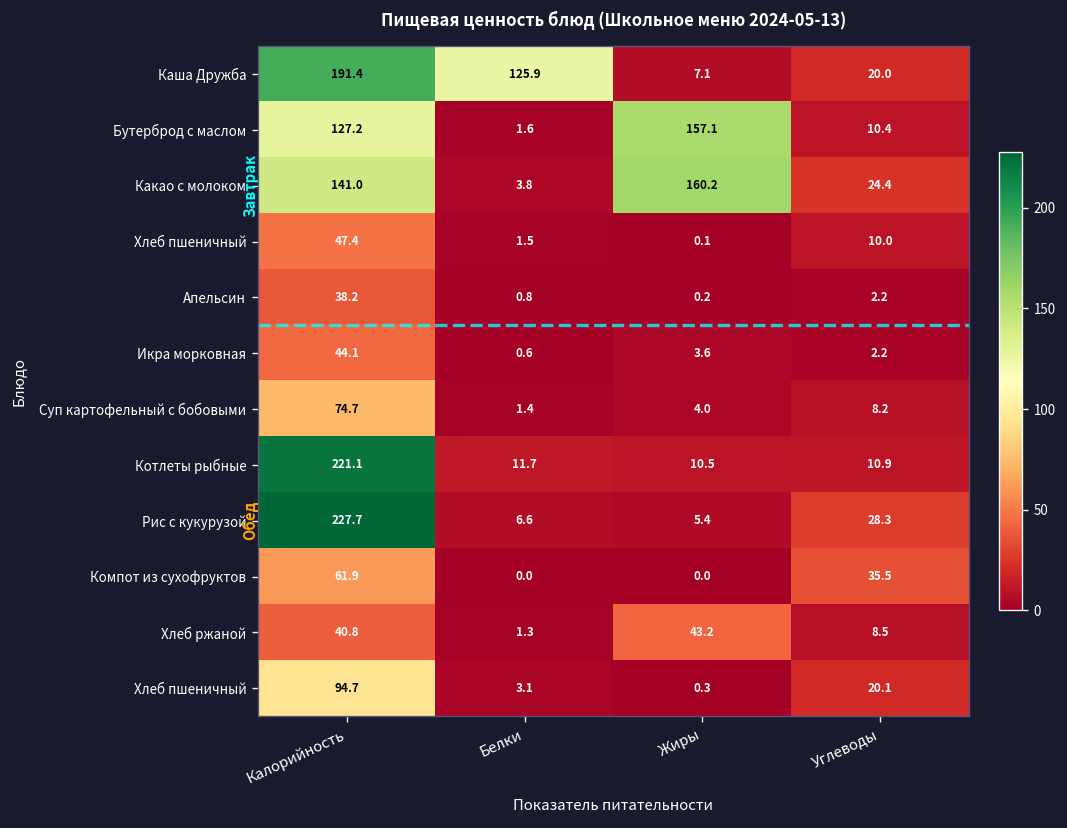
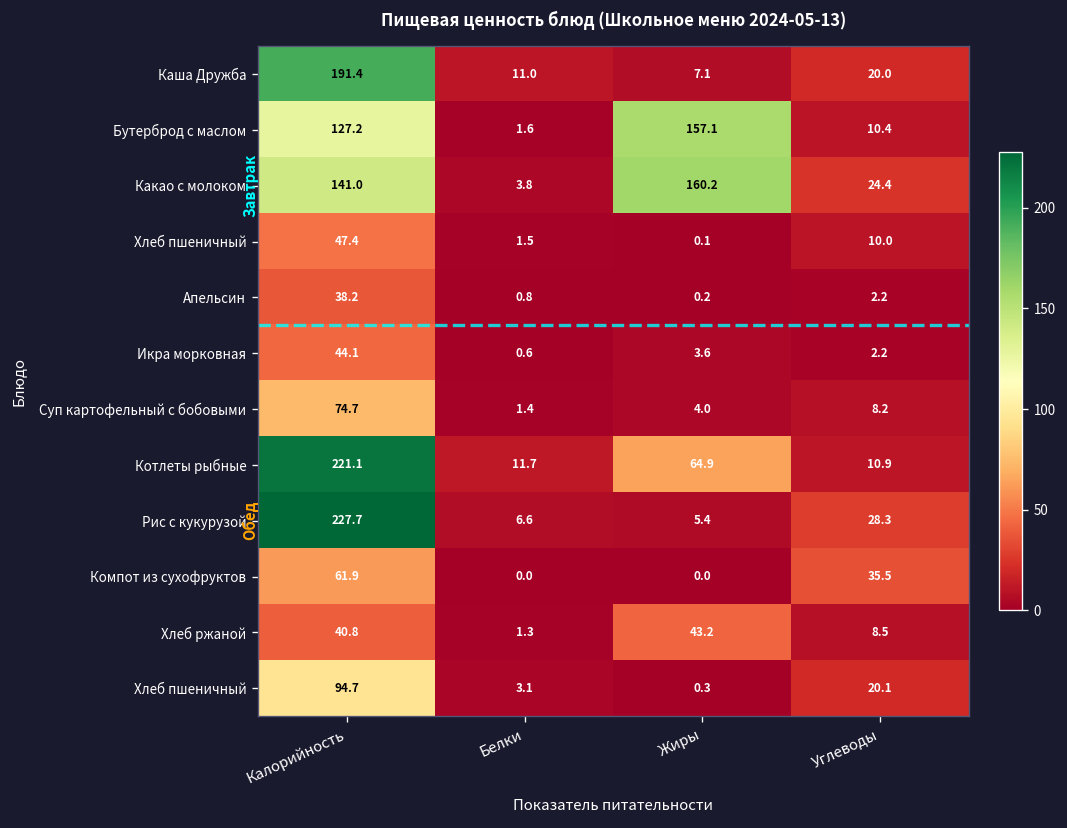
  {
    "Каша Дружба": {
      "Калорийность": 191.4,
-     "Белки": 125.9,
+     "Белки": 11.0,
      "Жиры": 7.1,
      "Углеводы": 20.0
    },
    "Бутерброд с маслом": {
      "Калорийность": 127.2,
      "Белки": 1.6,
      "Жиры": 157.1,
      "Углеводы": 10.4
    },
    "Какао с молоком": {
      "Калорийность": 141.0,
      "Белки": 3.8,
      "Жиры": 160.2,
      "Углеводы": 24.4
    },
    "Апельсин": {
      "Калорийность": 38.2,
      "Белки": 0.8,
      "Жиры": 0.2,
      "Углеводы": 2.2
    },
    "Икра морковная": {
      "Калорийность": 44.1,
      "Белки": 0.6,
      "Жиры": 3.6,
      "Углеводы": 2.2
    },
    "Суп картофельный с бобовыми": {
      "Калорийность": 74.7,
      "Белки": 1.4,
      "Жиры": 4.0,
      "Углеводы": 8.2
    },
    "Котлеты рыбные": {
      "Калорийность": 221.1,
      "Белки": 11.7,
-     "Жиры": 10.5,
+     "Жиры": 64.9,
      "Углеводы": 10.9
    },
    "Рис с кукурузой": {
      "Калорийность": 227.7,
      "Белки": 6.6,
      "Жиры": 5.4,
      "Углеводы": 28.3
    },
    "Компот из сухофруктов": {
      "Калорийность": 61.9,
      "Белки": 0.0,
      "Жиры": 0.0,
      "Углеводы": 35.5
    },
    "Хлеб ржаной": {
      "Калорийность": 40.8,
      "Белки": 1.3,
      "Жиры": 43.2,
      "Углеводы": 8.5
    }
  }
